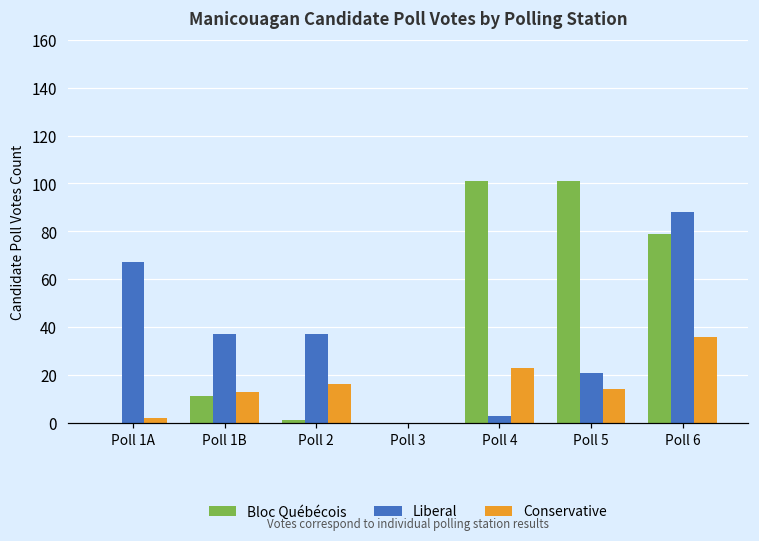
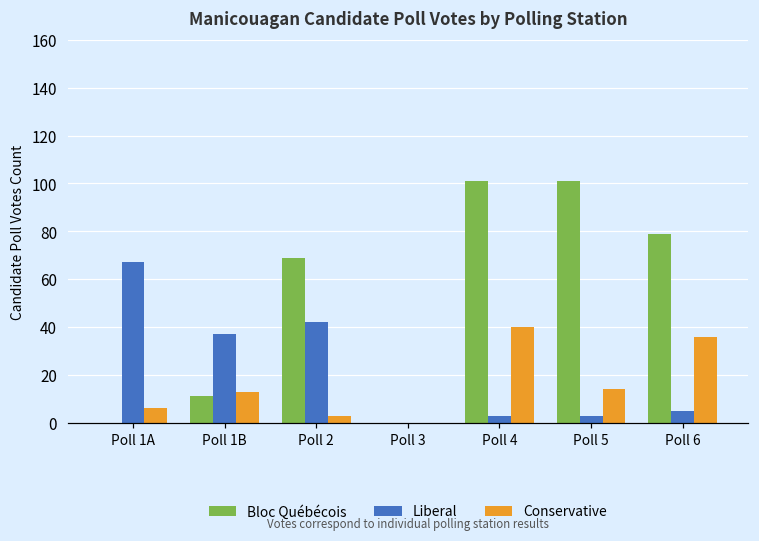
  {
    "Bloc Québécois": {
      "Poll 1A": 0,
      "Poll 1B": 11,
-     "Poll 2": 1,
+     "Poll 2": 69,
      "Poll 3": 0,
      "Poll 4": 101,
      "Poll 5": 101,
      "Poll 6": 79
    },
    "Liberal": {
      "Poll 1A": 67,
      "Poll 1B": 37,
-     "Poll 2": 37,
+     "Poll 2": 42,
      "Poll 3": 0,
      "Poll 4": 3,
-     "Poll 5": 21,
-     "Poll 6": 88
+     "Poll 5": 3,
+     "Poll 6": 5
    },
    "Conservative": {
-     "Poll 1A": 2,
+     "Poll 1A": 6,
      "Poll 1B": 13,
-     "Poll 2": 16,
+     "Poll 2": 3,
      "Poll 3": 0,
-     "Poll 4": 23,
+     "Poll 4": 40,
      "Poll 5": 14,
      "Poll 6": 36
    }
  }
